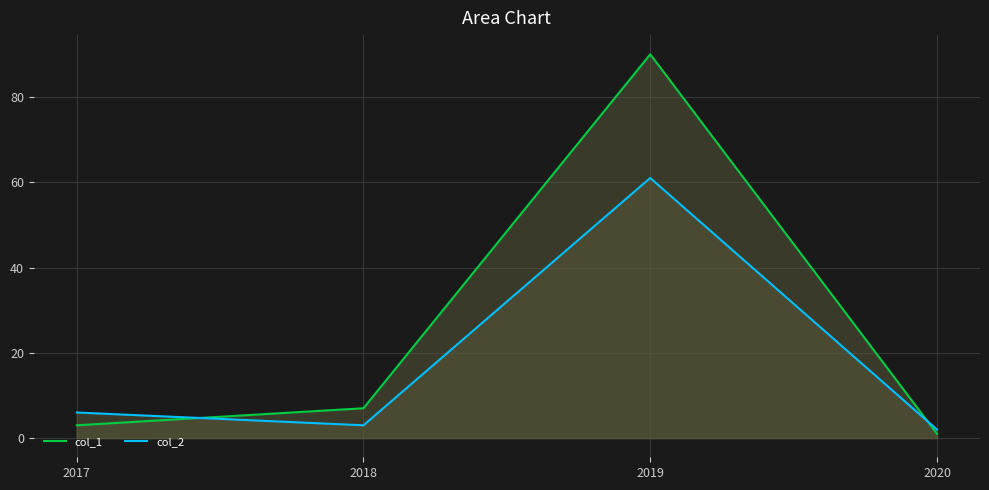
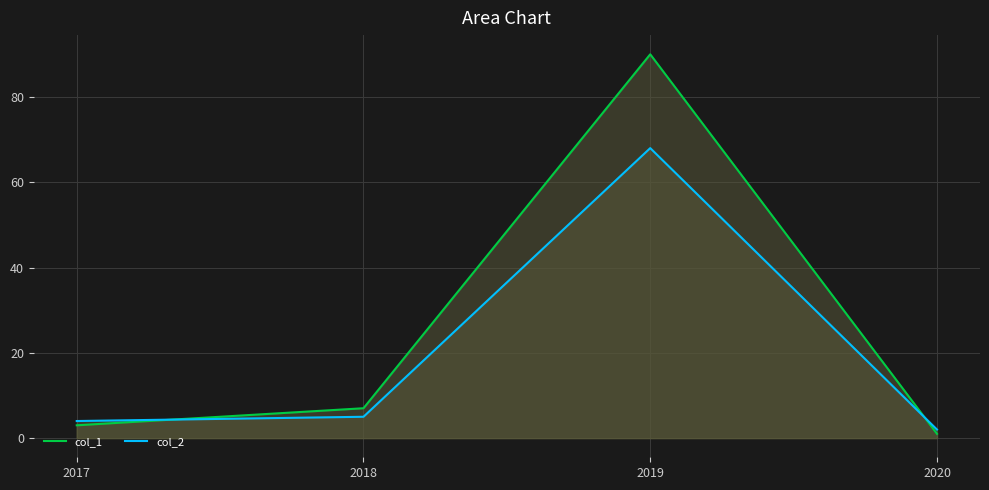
  {
    "col_1": {
      "2017": 3,
      "2018": 7,
      "2019": 90,
      "2020": 1
    },
    "col_2": {
-     "2017": 6,
-     "2018": 3,
-     "2019": 61,
+     "2017": 4,
+     "2018": 5,
+     "2019": 68,
      "2020": 2
    }
  }
